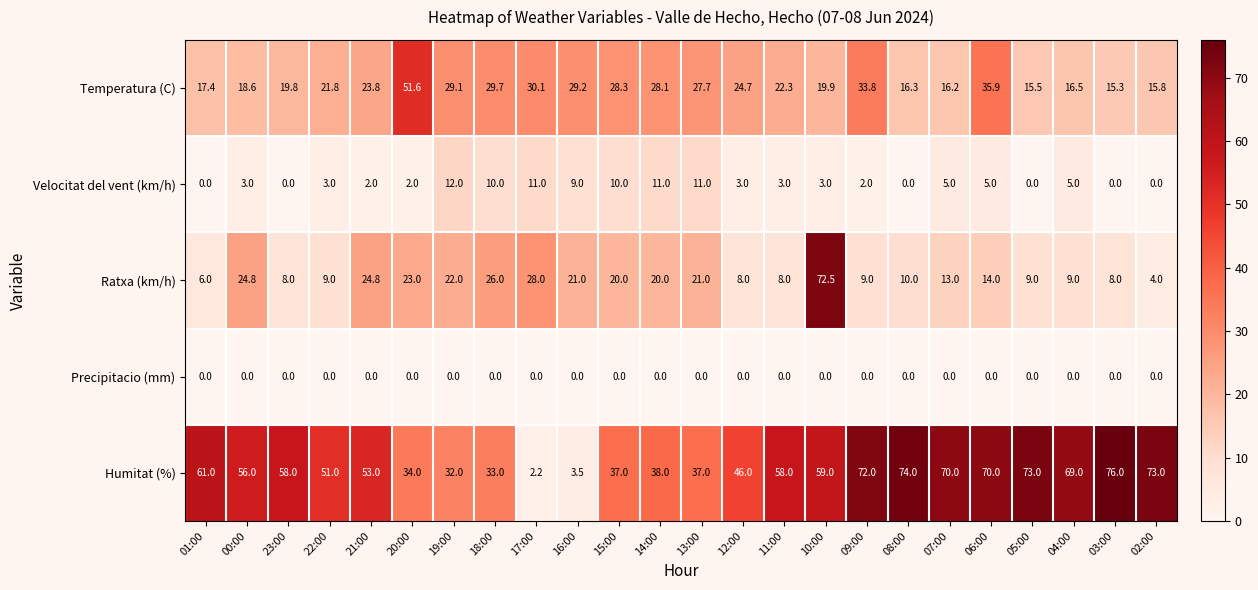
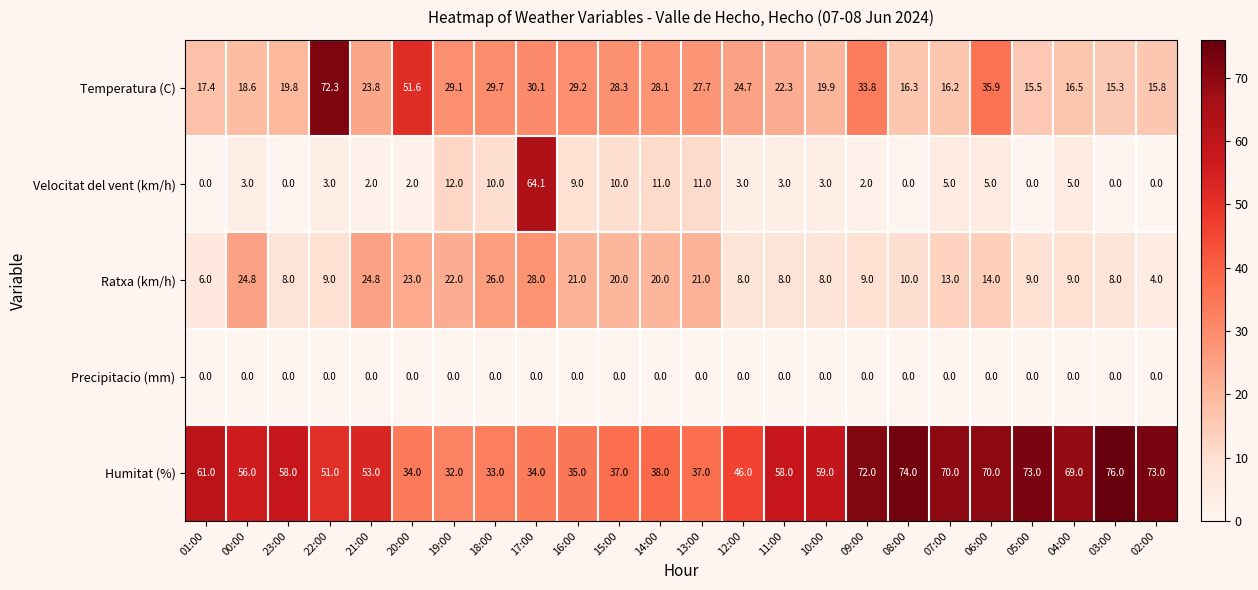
  {
    "Temperatura (C)": {
      "01:00": 17.4,
      "00:00": 18.6,
      "23:00": 19.8,
-     "22:00": 21.8,
+     "22:00": 72.3,
      "21:00": 23.8,
      "20:00": 51.6,
      "19:00": 29.1,
      "18:00": 29.7,
      "17:00": 30.1,
      "16:00": 29.2,
      "15:00": 28.3,
      "14:00": 28.1,
      "13:00": 27.7,
      "12:00": 24.7,
      "11:00": 22.3,
      "10:00": 19.9,
      "09:00": 33.8,
      "08:00": 16.3,
      "07:00": 16.2,
      "06:00": 35.9,
      "05:00": 15.5,
      "04:00": 16.5,
      "03:00": 15.3,
      "02:00": 15.8
    },
    "Velocitat del vent (km/h)": {
      "01:00": 0.0,
      "00:00": 3.0,
      "23:00": 0.0,
      "22:00": 3.0,
      "21:00": 2.0,
      "20:00": 2.0,
      "19:00": 12.0,
      "18:00": 10.0,
-     "17:00": 11.0,
+     "17:00": 64.1,
      "16:00": 9.0,
      "15:00": 10.0,
      "14:00": 11.0,
      "13:00": 11.0,
      "12:00": 3.0,
      "11:00": 3.0,
      "10:00": 3.0,
      "09:00": 2.0,
      "08:00": 0.0,
      "07:00": 5.0,
      "06:00": 5.0,
      "05:00": 0.0,
      "04:00": 5.0,
      "03:00": 0.0,
      "02:00": 0.0
    },
    "Ratxa (km/h)": {
      "01:00": 6.0,
      "00:00": 24.8,
      "23:00": 8.0,
      "22:00": 9.0,
      "21:00": 24.8,
      "20:00": 23.0,
      "19:00": 22.0,
      "18:00": 26.0,
      "17:00": 28.0,
      "16:00": 21.0,
      "15:00": 20.0,
      "14:00": 20.0,
      "13:00": 21.0,
      "12:00": 8.0,
      "11:00": 8.0,
-     "10:00": 72.5,
+     "10:00": 8.0,
      "09:00": 9.0,
      "08:00": 10.0,
      "07:00": 13.0,
      "06:00": 14.0,
      "05:00": 9.0,
      "04:00": 9.0,
      "03:00": 8.0,
      "02:00": 4.0
    },
    "Precipitacio (mm)": {
      "01:00": 0.0,
      "00:00": 0.0,
      "23:00": 0.0,
      "22:00": 0.0,
      "21:00": 0.0,
      "20:00": 0.0,
      "19:00": 0.0,
      "18:00": 0.0,
      "17:00": 0.0,
      "16:00": 0.0,
      "15:00": 0.0,
      "14:00": 0.0,
      "13:00": 0.0,
      "12:00": 0.0,
      "11:00": 0.0,
      "10:00": 0.0,
      "09:00": 0.0,
      "08:00": 0.0,
      "07:00": 0.0,
      "06:00": 0.0,
      "05:00": 0.0,
      "04:00": 0.0,
      "03:00": 0.0,
      "02:00": 0.0
    },
    "Humitat (%)": {
      "01:00": 61.0,
      "00:00": 56.0,
      "23:00": 58.0,
      "22:00": 51.0,
      "21:00": 53.0,
      "20:00": 34.0,
      "19:00": 32.0,
      "18:00": 33.0,
-     "17:00": 2.2,
-     "16:00": 3.5,
+     "17:00": 34.0,
+     "16:00": 35.0,
      "15:00": 37.0,
      "14:00": 38.0,
      "13:00": 37.0,
      "12:00": 46.0,
      "11:00": 58.0,
      "10:00": 59.0,
      "09:00": 72.0,
      "08:00": 74.0,
      "07:00": 70.0,
      "06:00": 70.0,
      "05:00": 73.0,
      "04:00": 69.0,
      "03:00": 76.0,
      "02:00": 73.0
    }
  }
